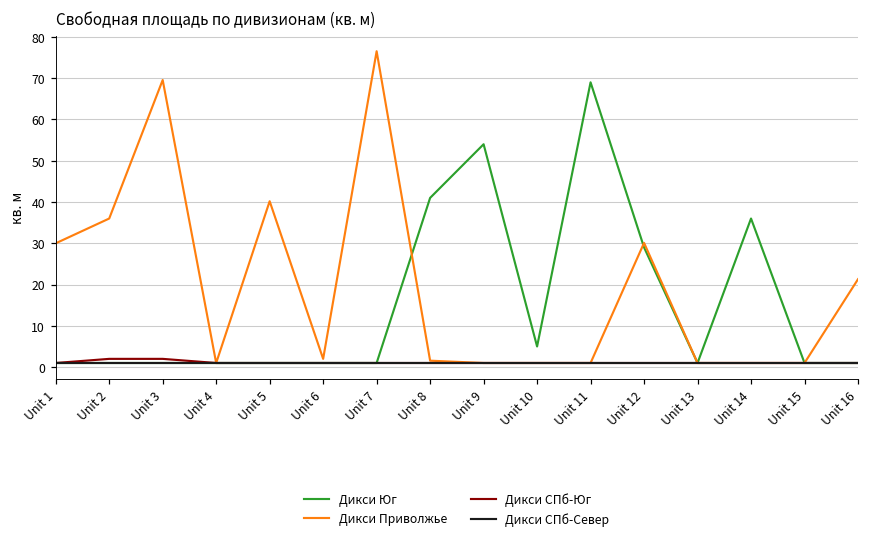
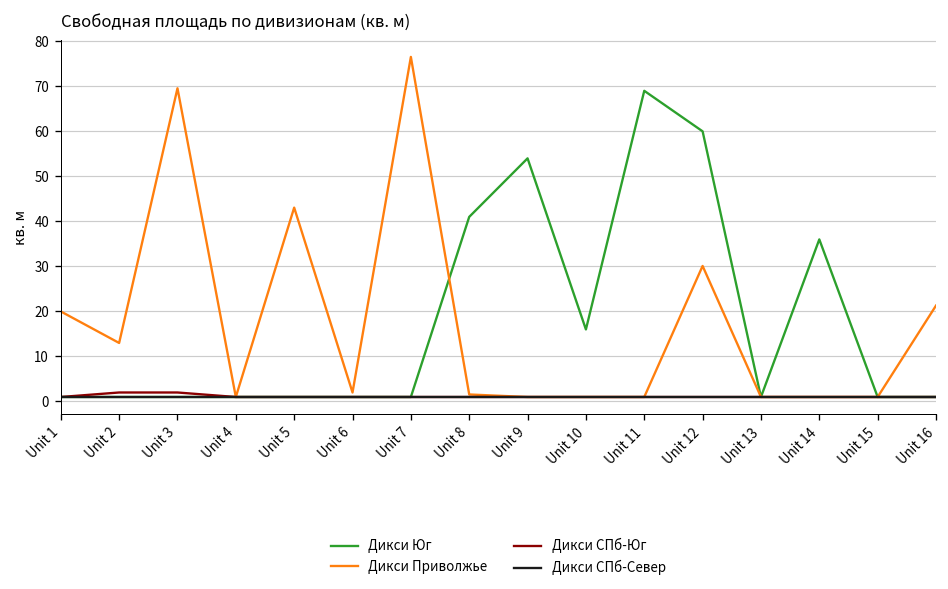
  {
    "Дикси Юг": {
      "Unit 8": 41,
      "Unit 9": 54,
-     "Unit 10": 5,
+     "Unit 10": 16,
      "Unit 11": 69,
-     "Unit 12": 29,
+     "Unit 12": 60,
      "Unit 14": 36
    },
    "Дикси Приволжье": {
-     "Unit 1": 30,
-     "Unit 2": 36,
+     "Unit 1": 20,
+     "Unit 2": 13,
      "Unit 3": 70,
-     "Unit 5": 40,
+     "Unit 5": 43,
      "Unit 6": 2,
      "Unit 7": 77,
      "Unit 12": 30,
      "Unit 16": 21
    },
    "Дикси СПб-Юг": {
      "Unit 2": 2,
      "Unit 3": 2
    }
  }
